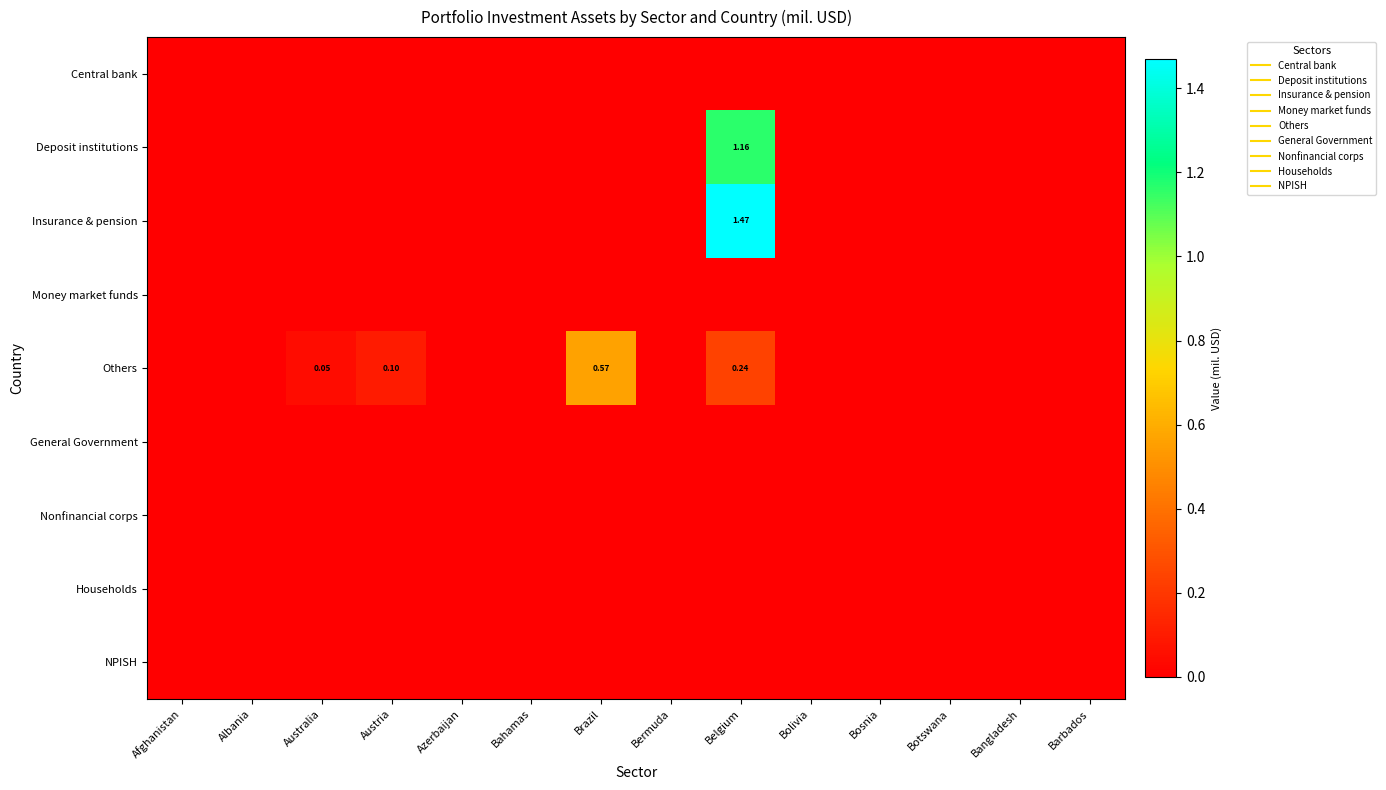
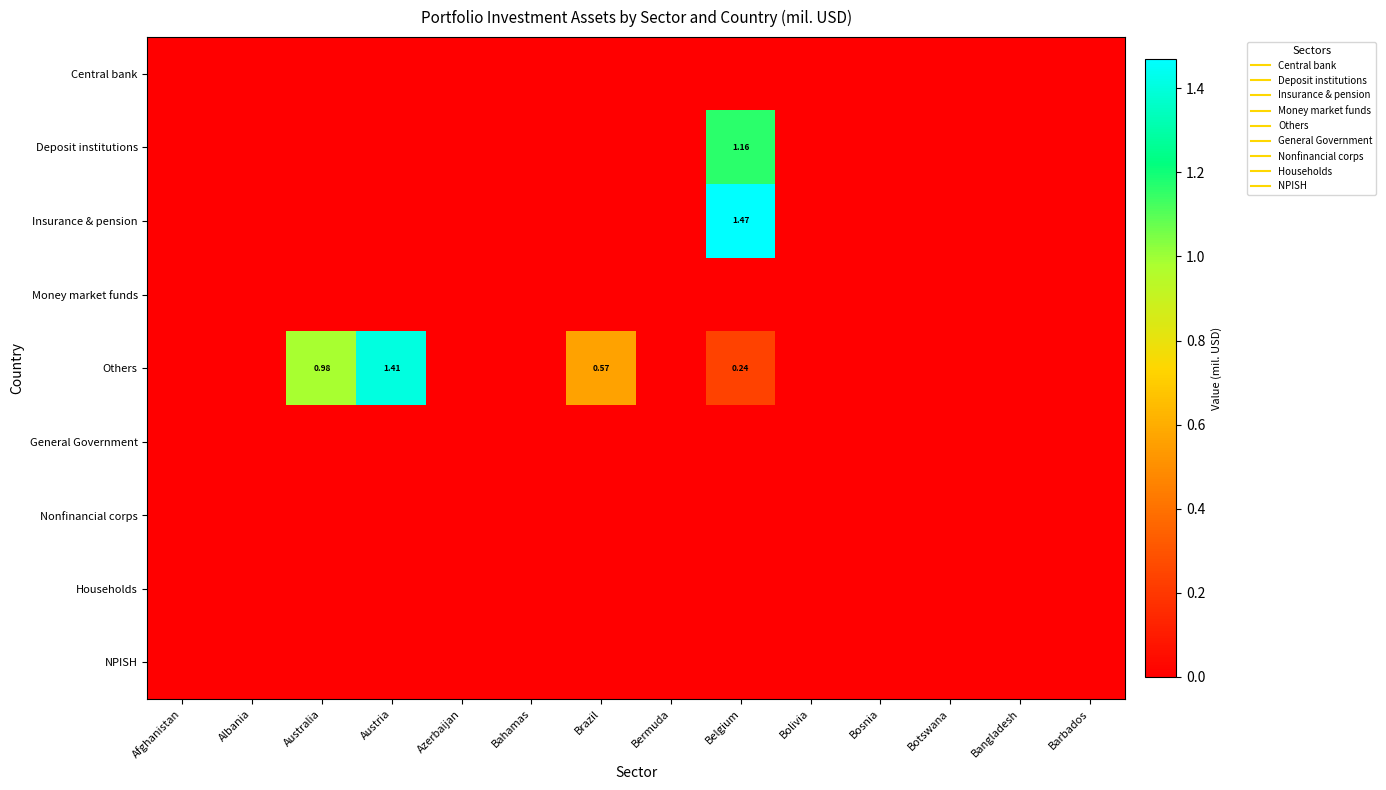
  {
    "Deposit institutions": {
      "Belgium": 1.16
    },
    "Insurance & pension": {
      "Belgium": 1.47
    },
    "Others": {
-     "Australia": 0.05,
-     "Austria": 0.10,
+     "Australia": 0.98,
+     "Austria": 1.41,
      "Brazil": 0.57,
      "Belgium": 0.24
    }
  }
